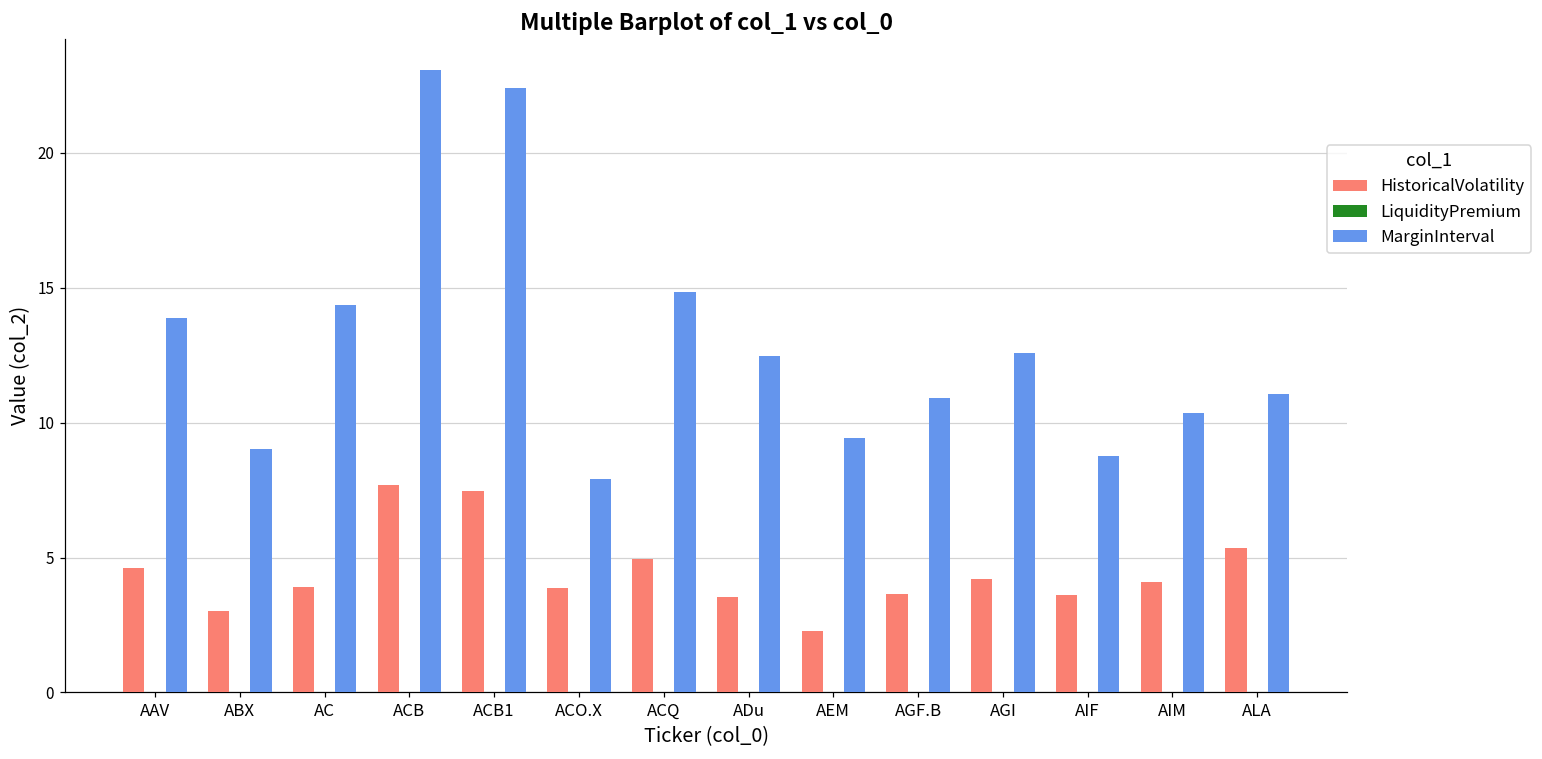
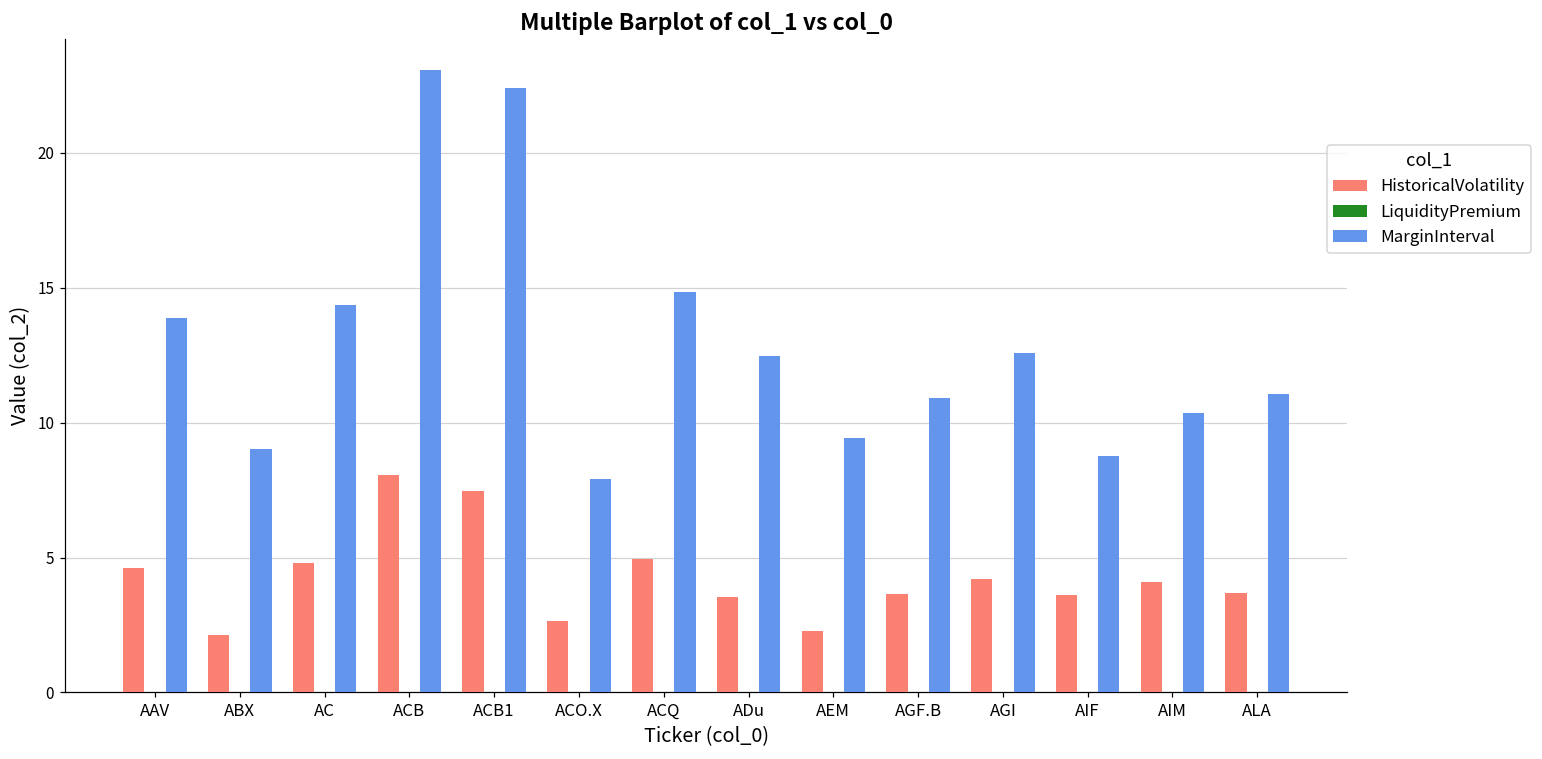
  {
    "HistoricalVolatility": {
      "AAV": 4.6,
-     "ABX": 3.0,
-     "AC": 3.9,
-     "ACB": 7.7,
+     "ABX": 2.1,
+     "AC": 4.8,
+     "ACB": 8.1,
      "ACB1": 7.5,
-     "ACO.X": 3.9,
+     "ACO.X": 2.6,
      "ACQ": 4.9,
      "ADu": 3.5,
      "AEM": 2.3,
      "AGF.B": 3.6,
      "AGI": 4.2,
      "AIF": 3.6,
      "AIM": 4.1,
-     "ALA": 5.4
+     "ALA": 3.7
    },
    "LiquidityPremium": {
      "AAV": 0.0,
      "ABX": 0.0,
      "AC": 0.0,
      "ACB": 0.0,
      "ACB1": 0.0,
      "ACO.X": 0.0,
      "ACQ": 0.0,
      "ADu": 0.0,
      "AEM": 0.0,
      "AGF.B": 0.0,
      "AGI": 0.0,
      "AIF": 0.0,
      "AIM": 0.0,
      "ALA": 0.0
    },
    "MarginInterval": {
      "AAV": 13.9,
      "ABX": 9.0,
      "AC": 14.4,
      "ACB": 23.1,
      "ACB1": 22.4,
      "ACO.X": 7.9,
      "ACQ": 14.8,
      "ADu": 12.5,
      "AEM": 9.4,
      "AGF.B": 10.9,
      "AGI": 12.6,
      "AIF": 8.7,
      "AIM": 10.4,
      "ALA": 11.1
    }
  }
